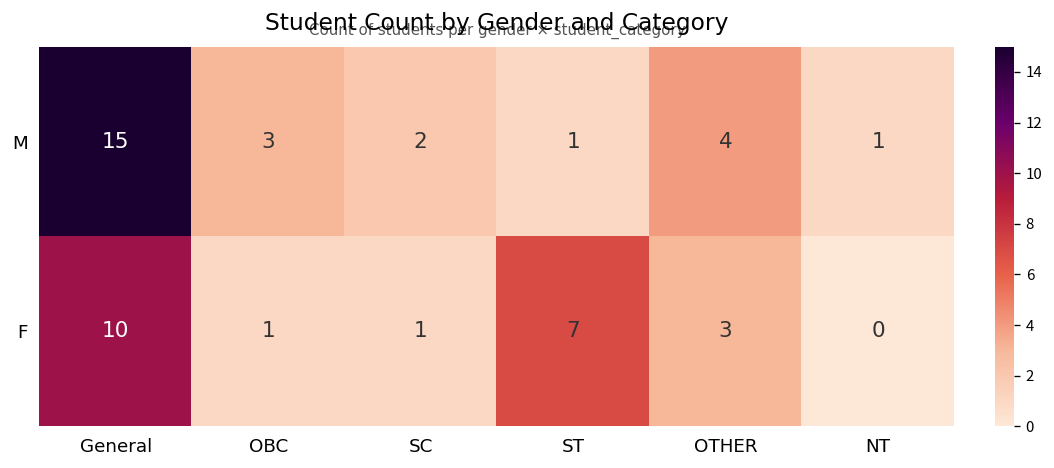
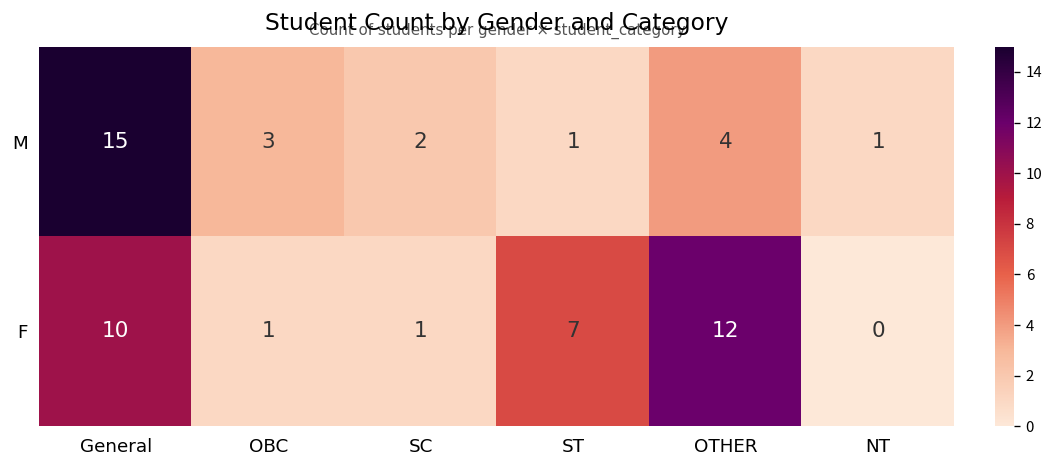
  {
    "M": {
      "General": 15,
      "OBC": 3,
      "SC": 2,
      "ST": 1,
      "OTHER": 4,
      "NT": 1
    },
    "F": {
      "General": 10,
      "OBC": 1,
      "SC": 1,
      "ST": 7,
-     "OTHER": 3,
+     "OTHER": 12,
      "NT": 0
    }
  }
